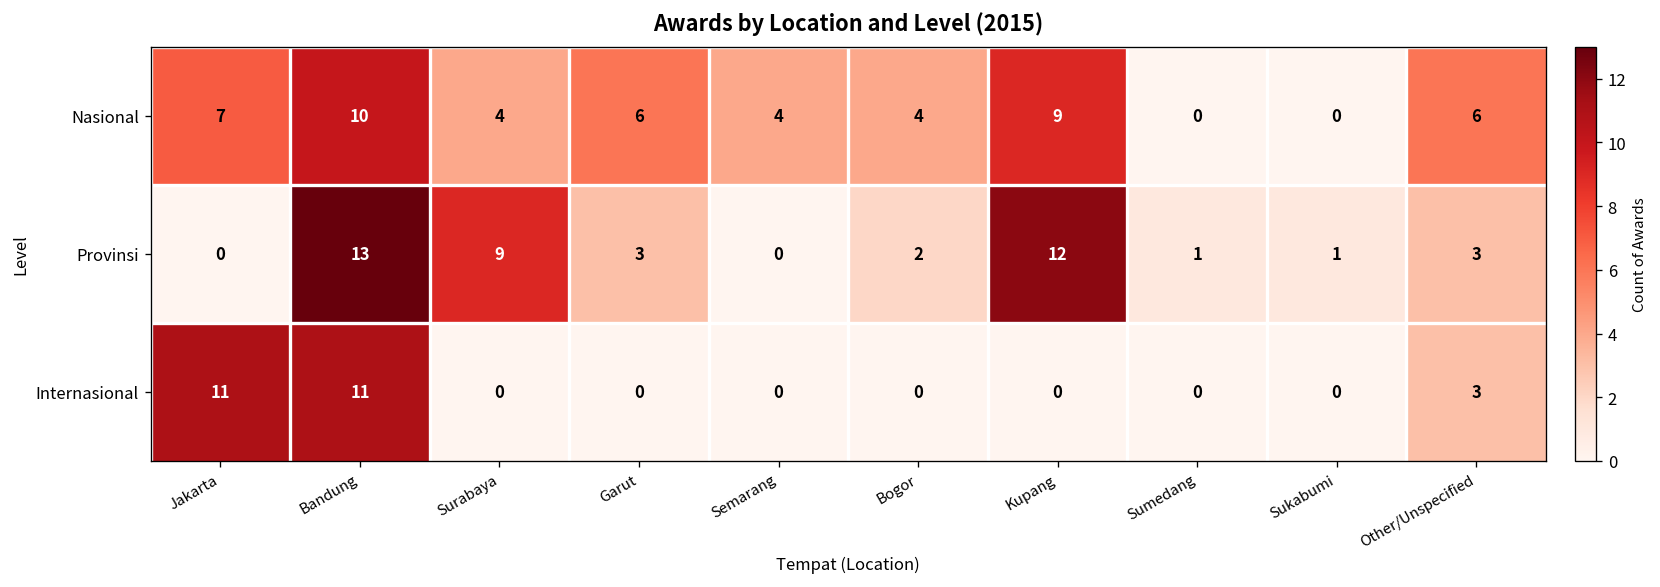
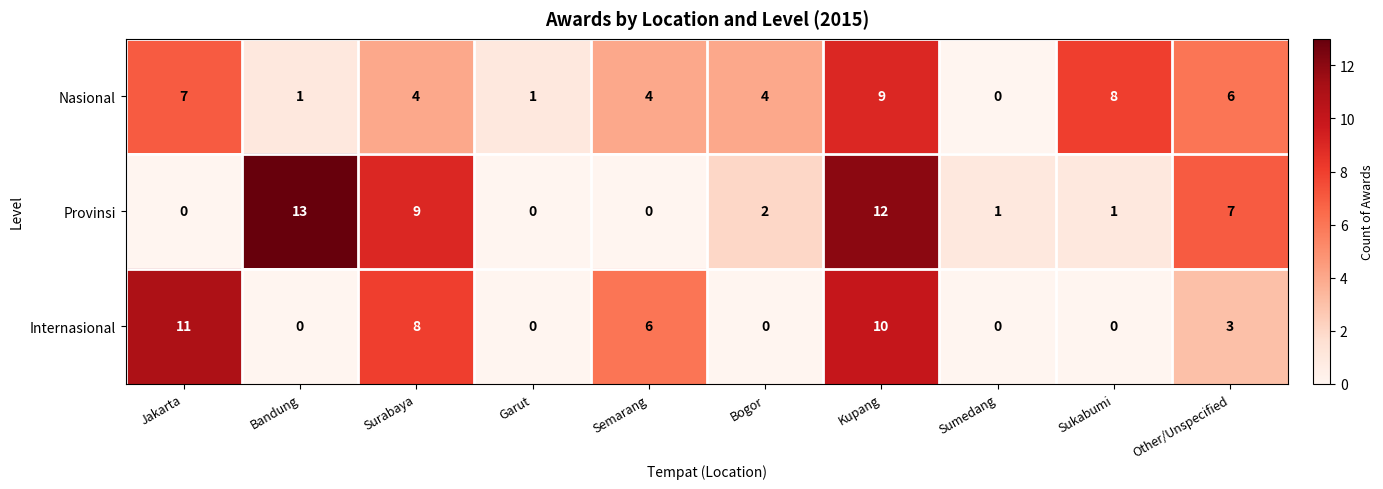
  {
    "Nasional": {
      "Jakarta": 7,
-     "Bandung": 10,
+     "Bandung": 1,
      "Surabaya": 4,
-     "Garut": 6,
+     "Garut": 1,
      "Semarang": 4,
      "Bogor": 4,
      "Kupang": 9,
      "Sumedang": 0,
-     "Sukabumi": 0,
+     "Sukabumi": 8,
      "Other/Unspecified": 6
    },
    "Provinsi": {
      "Jakarta": 0,
      "Bandung": 13,
      "Surabaya": 9,
-     "Garut": 3,
+     "Garut": 0,
      "Semarang": 0,
      "Bogor": 2,
      "Kupang": 12,
      "Sumedang": 1,
      "Sukabumi": 1,
-     "Other/Unspecified": 3
+     "Other/Unspecified": 7
    },
    "Internasional": {
      "Jakarta": 11,
-     "Bandung": 11,
-     "Surabaya": 0,
+     "Bandung": 0,
+     "Surabaya": 8,
      "Garut": 0,
-     "Semarang": 0,
+     "Semarang": 6,
      "Bogor": 0,
-     "Kupang": 0,
+     "Kupang": 10,
      "Sumedang": 0,
      "Sukabumi": 0,
      "Other/Unspecified": 3
    }
  }
